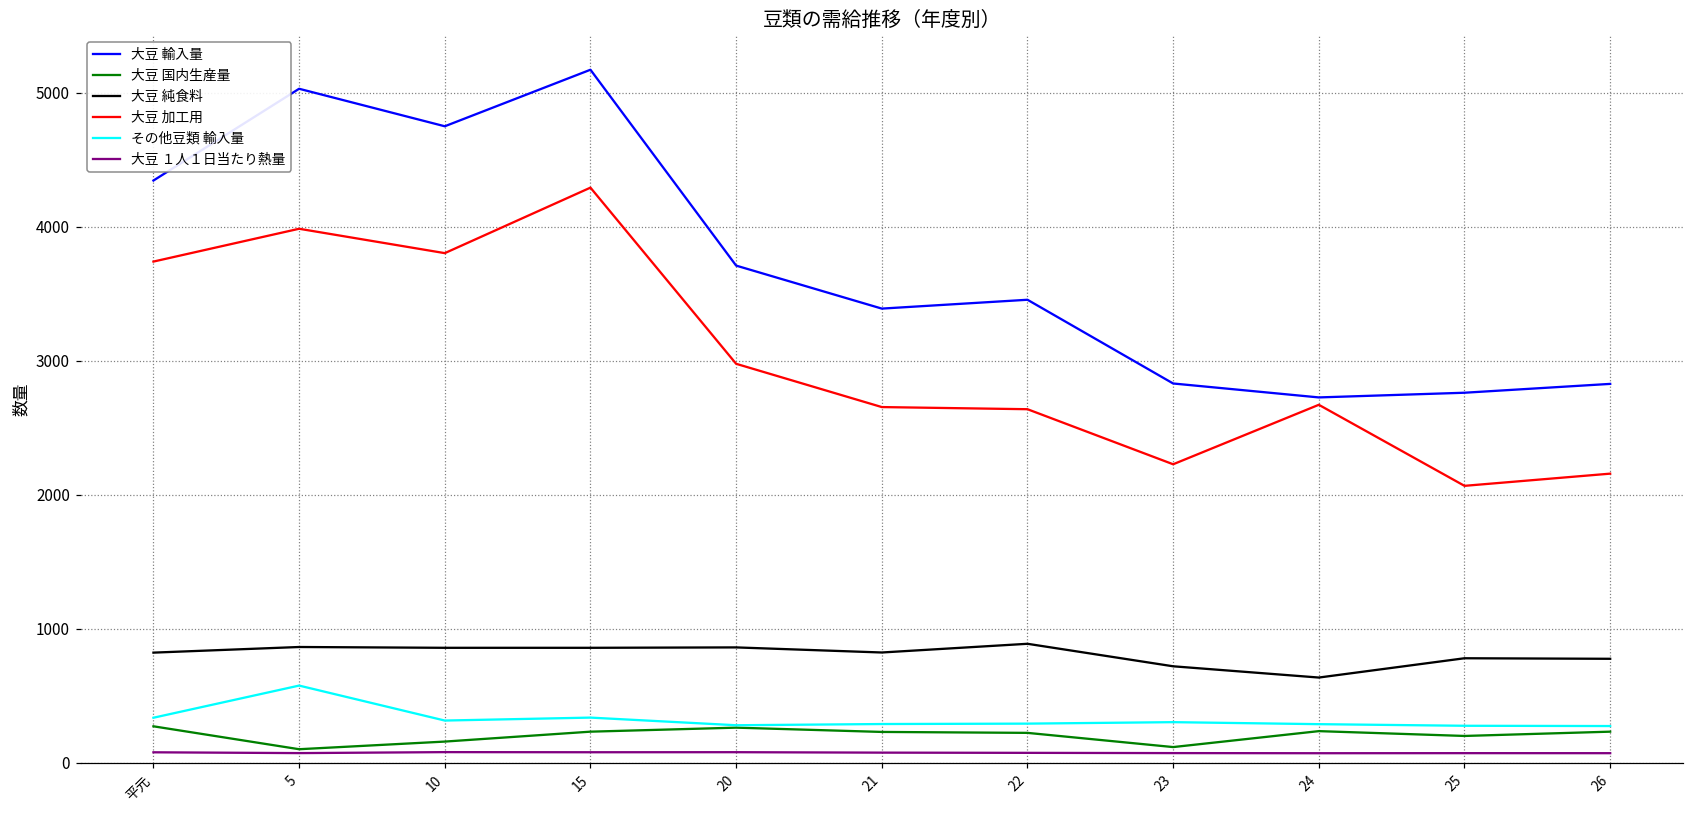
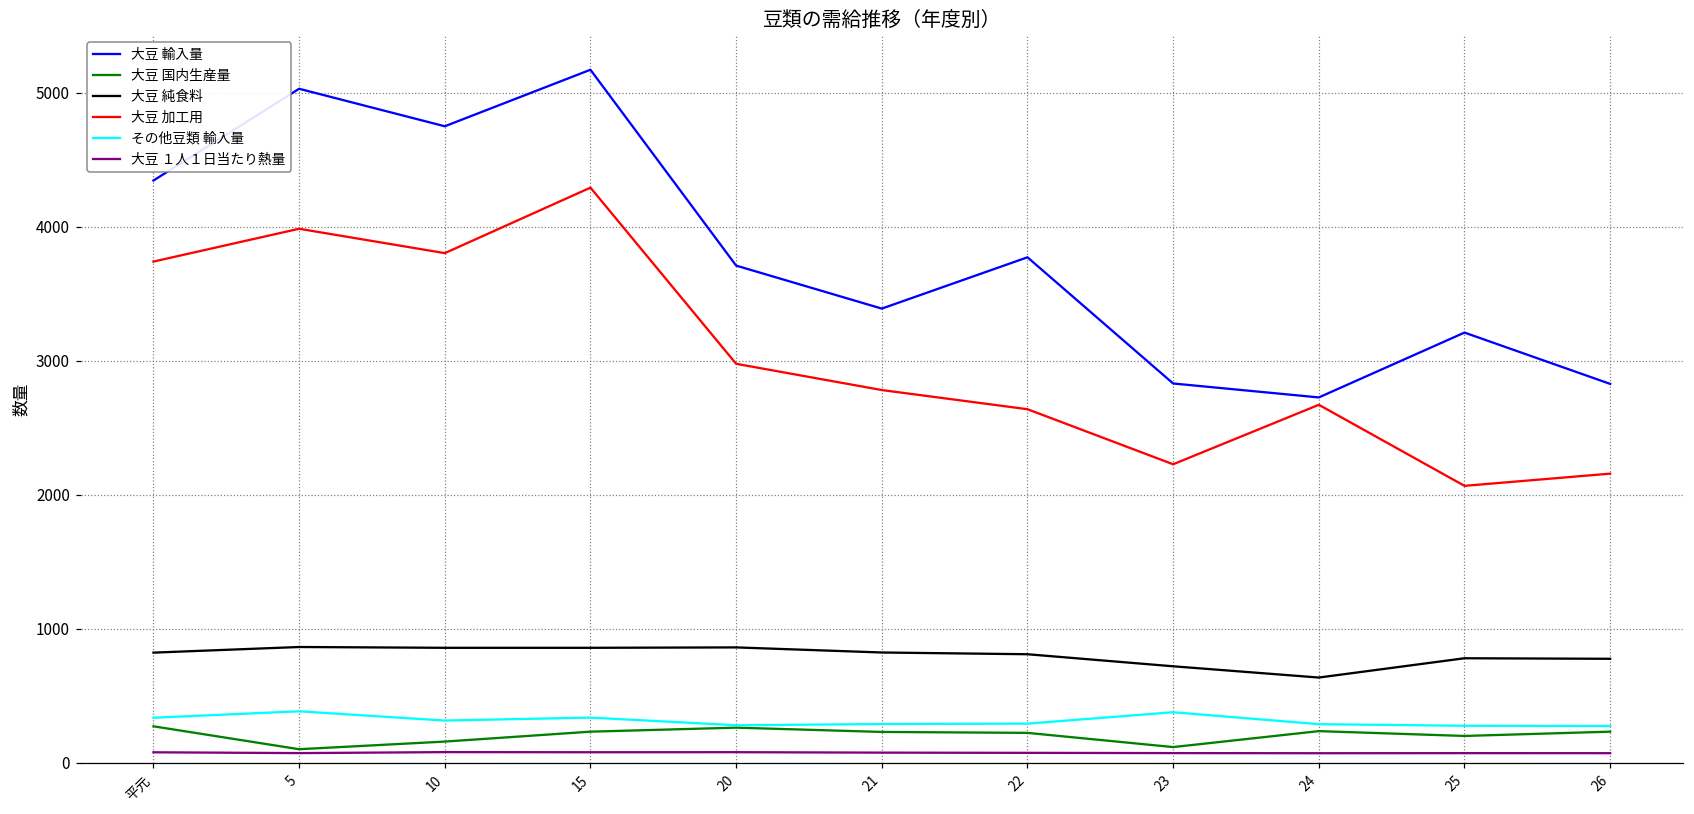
  {
    "大豆 輸入量": {
      "平元": 4350,
      "5": 5030,
      "10": 4750,
      "15": 5170,
      "20": 3710,
      "21": 3390,
-     "22": 3460,
+     "22": 3770,
      "23": 2830,
      "24": 2730,
-     "25": 2760,
+     "25": 3210,
      "26": 2830
    },
    "大豆 国内生産量": {
      "平元": 270,
      "5": 100,
      "10": 160,
      "15": 230,
      "21": 230,
      "22": 220,
      "23": 120,
      "24": 240,
      "25": 200,
      "26": 230
    },
    "大豆 純食料": {
      "平元": 820,
      "5": 860,
      "10": 860,
      "15": 860,
      "20": 860,
      "21": 820,
-     "22": 890,
+     "22": 810,
      "23": 720,
      "24": 640,
      "25": 780,
      "26": 780
    },
    "大豆 加工用": {
      "平元": 3740,
      "5": 3990,
      "10": 3800,
      "15": 4290,
      "20": 2980,
-     "21": 2660,
+     "21": 2780,
      "22": 2640,
      "23": 2230,
      "24": 2670,
      "25": 2070,
      "26": 2160
    },
    "その他豆類 輸入量": {
      "平元": 340,
-     "5": 580,
+     "5": 380,
      "10": 320,
      "15": 340,
      "21": 290,
      "22": 290,
-     "23": 300,
+     "23": 380,
      "24": 290,
      "25": 280,
      "26": 270
    },
    "大豆 １人１日当たり熱量": {
      "平元": 80,
      "5": 70,
      "10": 80,
      "15": 80,
      "20": 80,
      "21": 80,
      "22": 70,
      "23": 70,
      "24": 70,
      "25": 70,
      "26": 70
    }
  }
